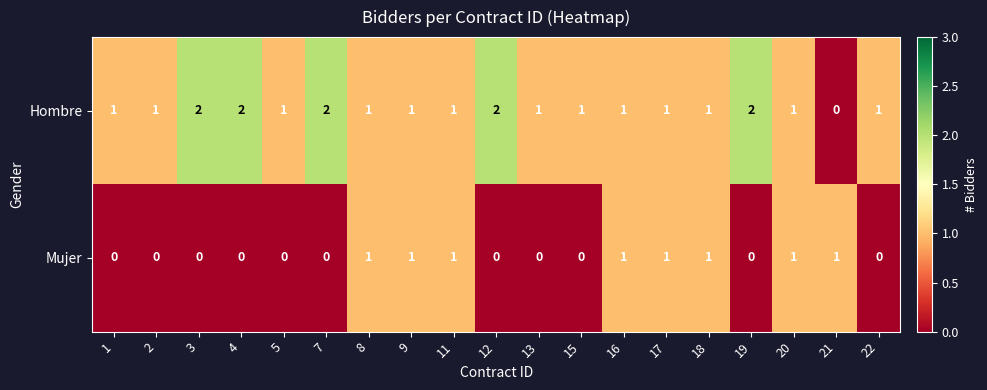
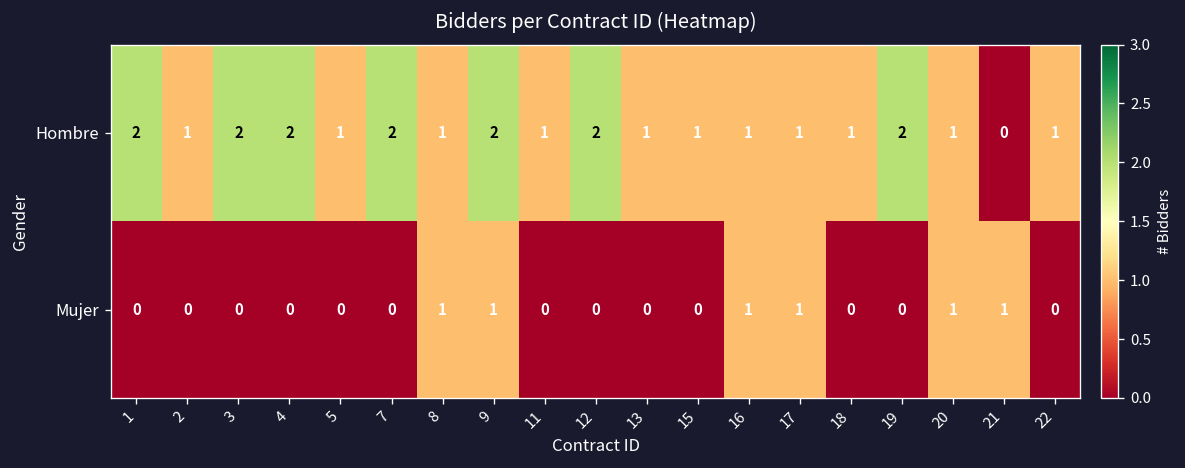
  {
    "Hombre": {
-     "1": 1,
+     "1": 2,
      "2": 1,
      "3": 2,
      "4": 2,
      "5": 1,
      "7": 2,
      "8": 1,
-     "9": 1,
+     "9": 2,
      "11": 1,
      "12": 2,
      "13": 1,
      "15": 1,
      "16": 1,
      "17": 1,
      "18": 1,
      "19": 2,
      "20": 1,
      "21": 0,
      "22": 1
    },
    "Mujer": {
      "1": 0,
      "2": 0,
      "3": 0,
      "4": 0,
      "5": 0,
      "7": 0,
      "8": 1,
      "9": 1,
-     "11": 1,
+     "11": 0,
      "12": 0,
      "13": 0,
      "15": 0,
      "16": 1,
      "17": 1,
-     "18": 1,
+     "18": 0,
      "19": 0,
      "20": 1,
      "21": 1,
      "22": 0
    }
  }
